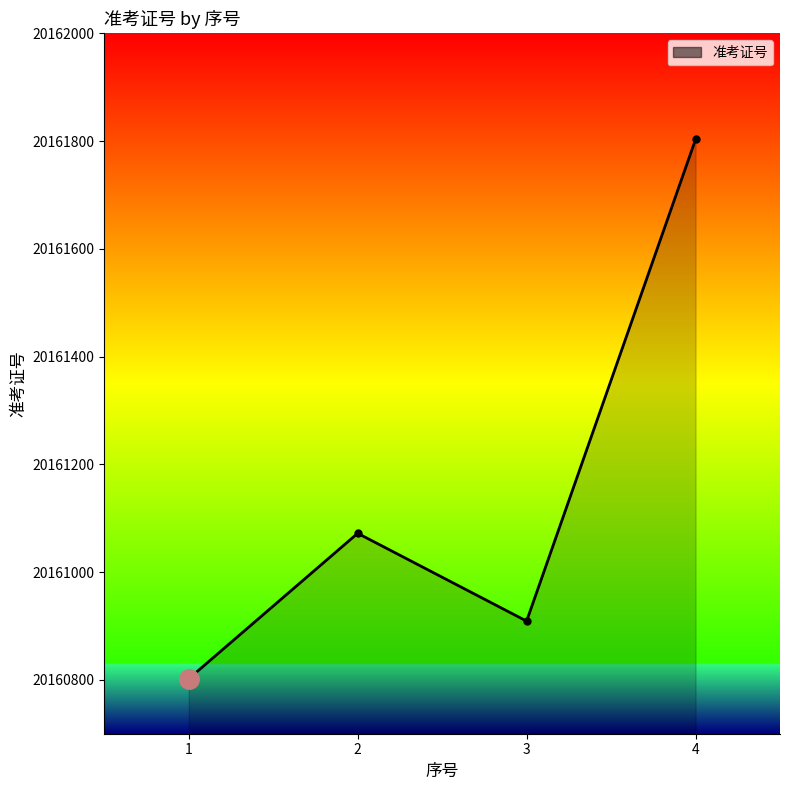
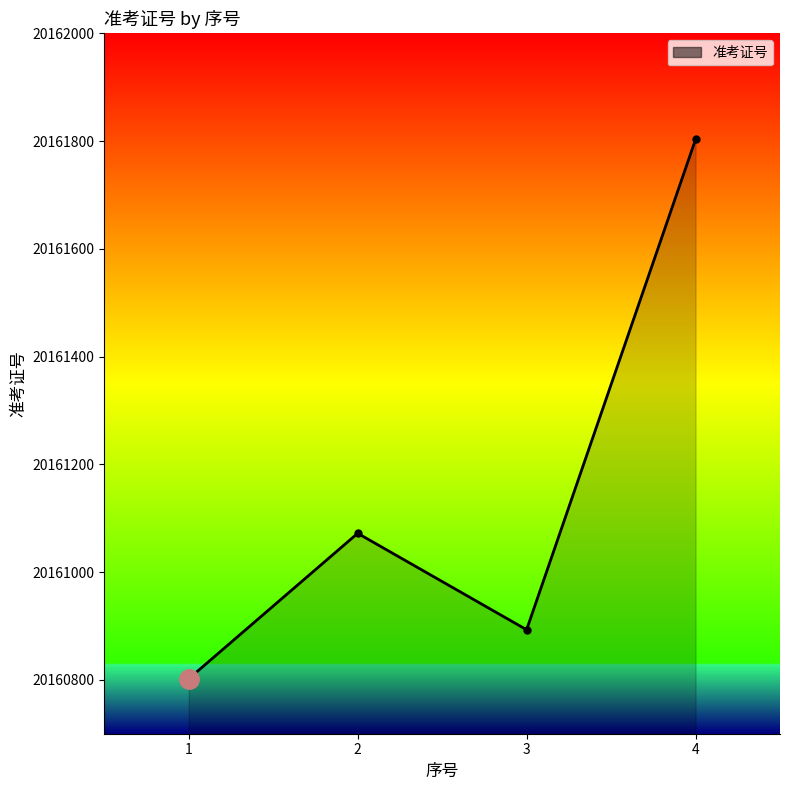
  {
    "准考证号": {
      "2": 20161070,
-     "3": 20160910,
+     "3": 20160890,
      "4": 20161800
    }
  }
